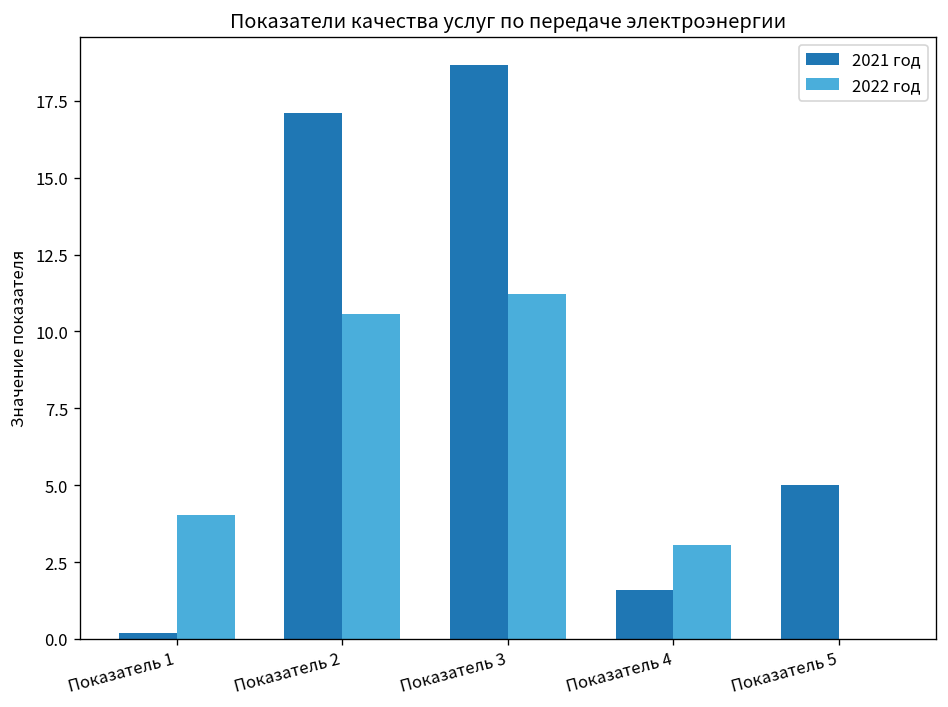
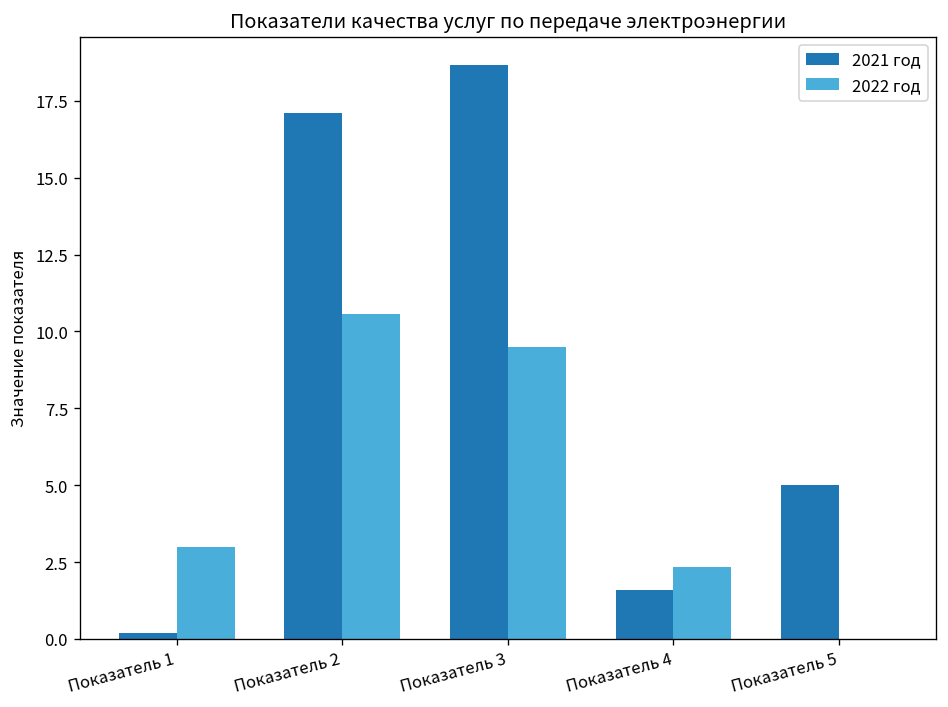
  {
    "2021 год": {
      "Показатель 1": 0.2,
      "Показатель 2": 17.1,
      "Показатель 3": 18.7,
      "Показатель 4": 1.6,
      "Показатель 5": 5.0
    },
    "2022 год": {
-     "Показатель 1": 4.0,
+     "Показатель 1": 3.0,
      "Показатель 2": 10.6,
-     "Показатель 3": 11.2,
-     "Показатель 4": 3.0,
+     "Показатель 3": 9.5,
+     "Показатель 4": 2.3,
      "Показатель 5": 0.0
    }
  }
